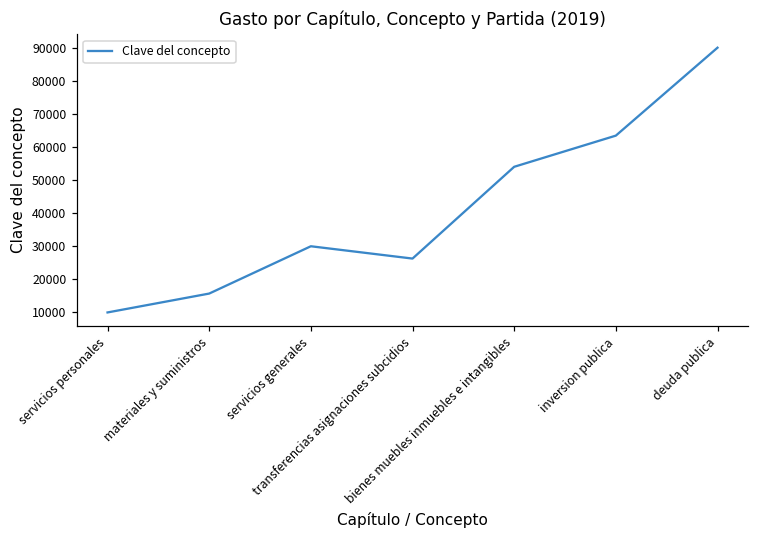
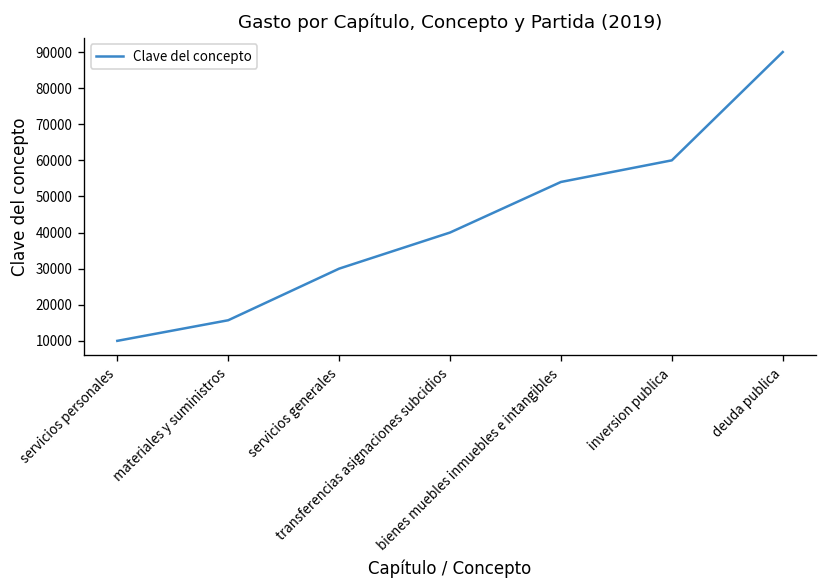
  {
    "servicios personales": 10000,
    "materiales y suministros": 16000,
    "servicios generales": 30000,
-   "transferencias asignaciones subcidios": 26000,
+   "transferencias asignaciones subcidios": 40000,
    "bienes muebles inmuebles e intangibles": 54000,
-   "inversion publica": 63000,
+   "inversion publica": 60000,
    "deuda publica": 90000
  }
